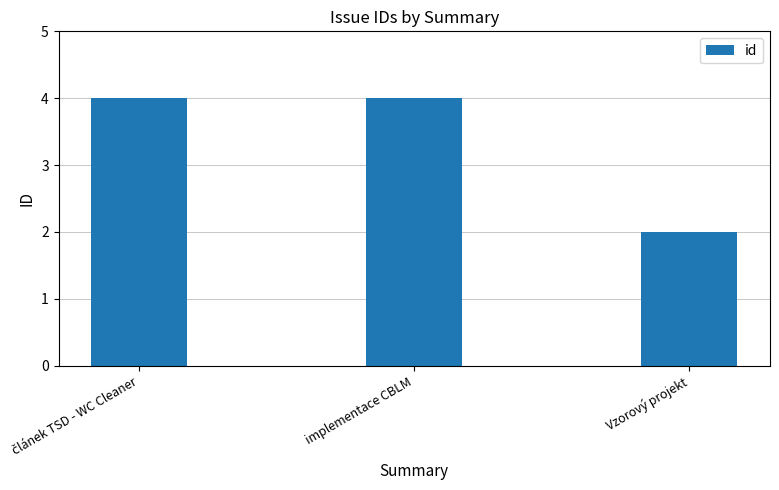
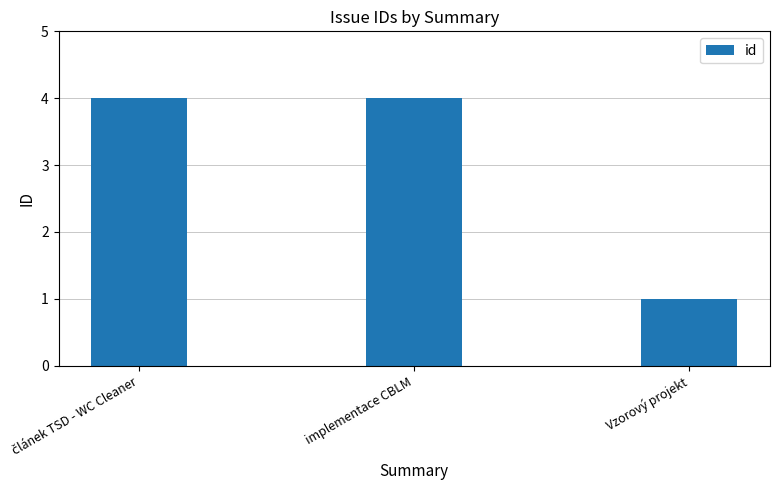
  {
    "článek TSD - WC Cleaner": 4,
    "implementace CBLM": 4,
-   "Vzorový projekt": 2
+   "Vzorový projekt": 1
  }
